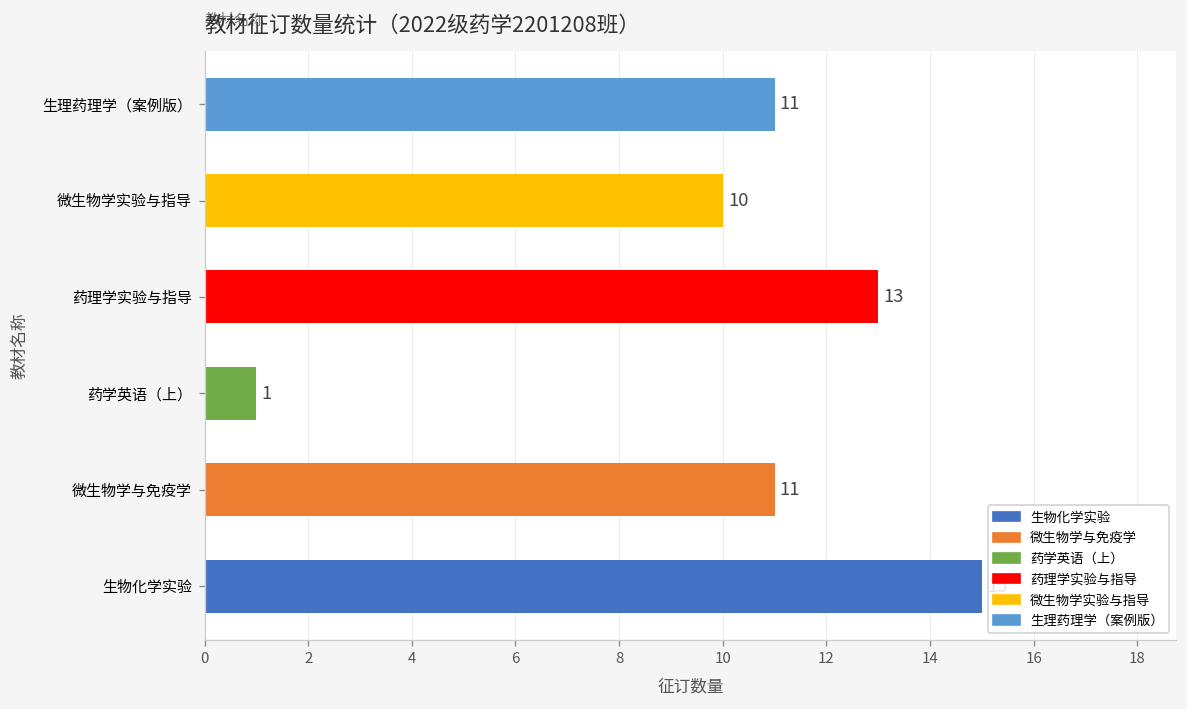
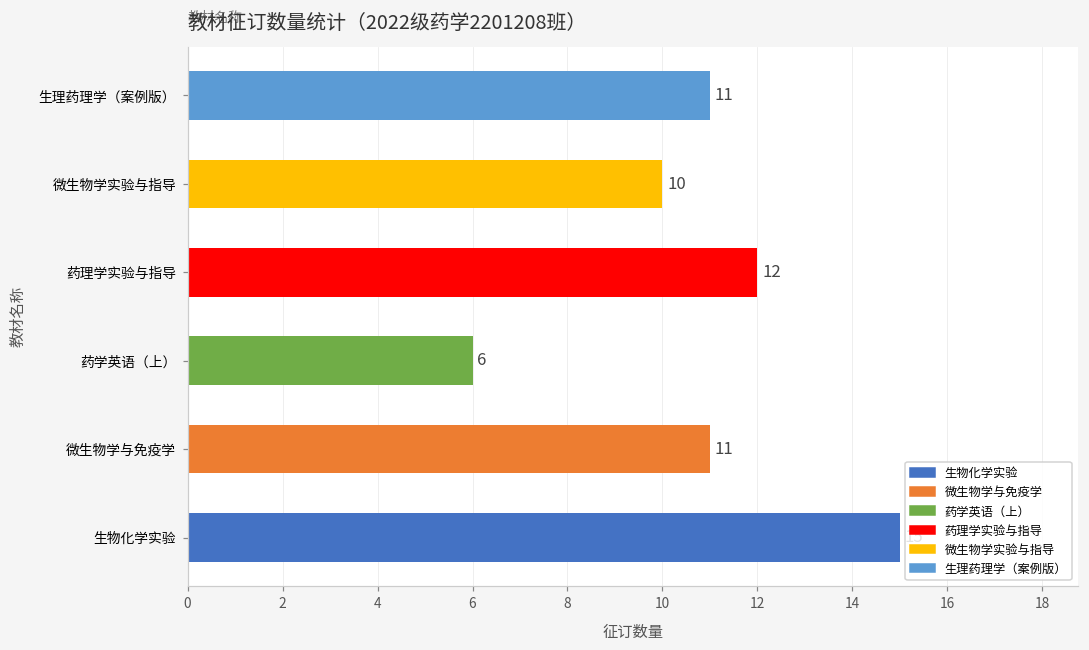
  {
    "生理药理学（案例版）": 11,
    "微生物学实验与指导": 10,
-   "药理学实验与指导": 13,
-   "药学英语（上）": 1,
+   "药理学实验与指导": 12,
+   "药学英语（上）": 6,
    "微生物学与免疫学": 11
  }
